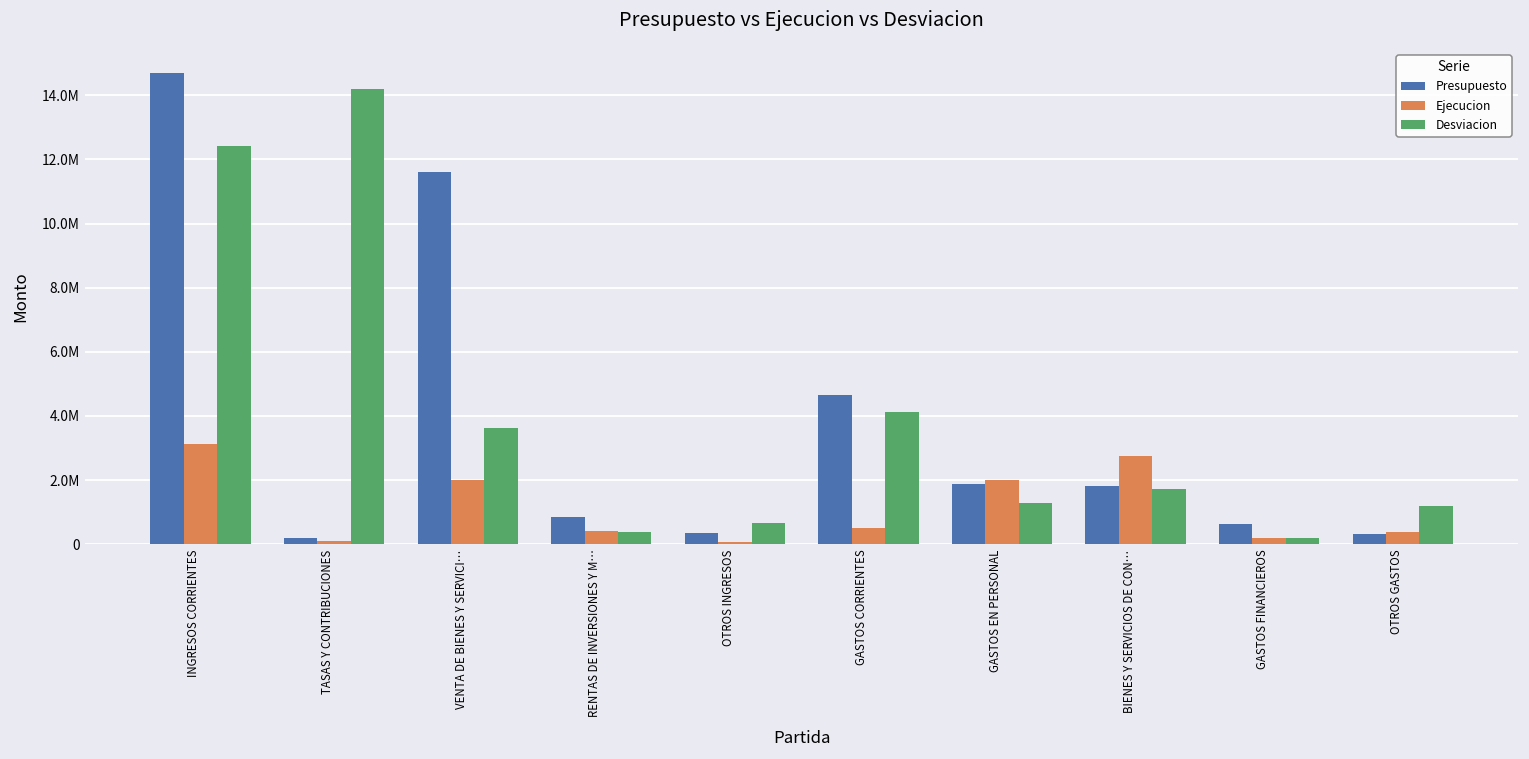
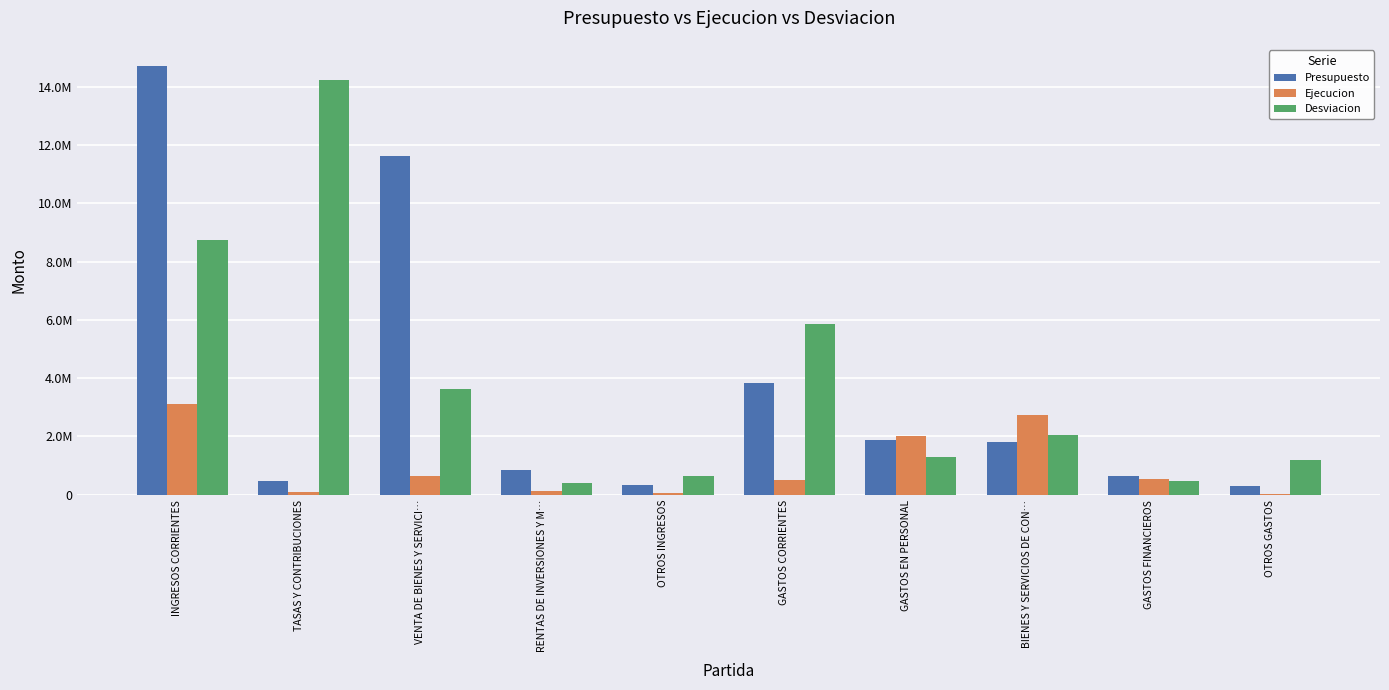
  {
    "Presupuesto": {
      "INGRESOS CORRIENTES": 14700000,
-     "TASAS Y CONTRIBUCIONES": 200000,
+     "TASAS Y CONTRIBUCIONES": 500000,
      "VENTA DE BIENES Y SERVICI…": 11600000,
      "RENTAS DE INVERSIONES Y M…": 800000,
      "OTROS INGRESOS": 400000,
-     "GASTOS CORRIENTES": 4600000,
+     "GASTOS CORRIENTES": 3800000,
      "GASTOS EN PERSONAL": 1900000,
      "BIENES Y SERVICIOS DE CON…": 1800000,
      "GASTOS FINANCIEROS": 600000,
      "OTROS GASTOS": 300000
    },
    "Ejecucion": {
      "INGRESOS CORRIENTES": 3100000,
      "TASAS Y CONTRIBUCIONES": 100000,
-     "VENTA DE BIENES Y SERVICI…": 2000000,
-     "RENTAS DE INVERSIONES Y M…": 400000,
+     "VENTA DE BIENES Y SERVICI…": 700000,
+     "RENTAS DE INVERSIONES Y M…": 100000,
      "GASTOS CORRIENTES": 500000,
      "GASTOS EN PERSONAL": 2000000,
      "BIENES Y SERVICIOS DE CON…": 2700000,
-     "GASTOS FINANCIEROS": 200000,
-     "OTROS GASTOS": 400000
+     "GASTOS FINANCIEROS": 600000,
+     "OTROS GASTOS": 0
    },
    "Desviacion": {
-     "INGRESOS CORRIENTES": 12400000,
+     "INGRESOS CORRIENTES": 8800000,
      "TASAS Y CONTRIBUCIONES": 14200000,
      "VENTA DE BIENES Y SERVICI…": 3600000,
      "RENTAS DE INVERSIONES Y M…": 400000,
      "OTROS INGRESOS": 700000,
-     "GASTOS CORRIENTES": 4100000,
+     "GASTOS CORRIENTES": 5900000,
      "GASTOS EN PERSONAL": 1300000,
-     "BIENES Y SERVICIOS DE CON…": 1700000,
-     "GASTOS FINANCIEROS": 200000,
+     "BIENES Y SERVICIOS DE CON…": 2000000,
+     "GASTOS FINANCIEROS": 500000,
      "OTROS GASTOS": 1200000
    }
  }
